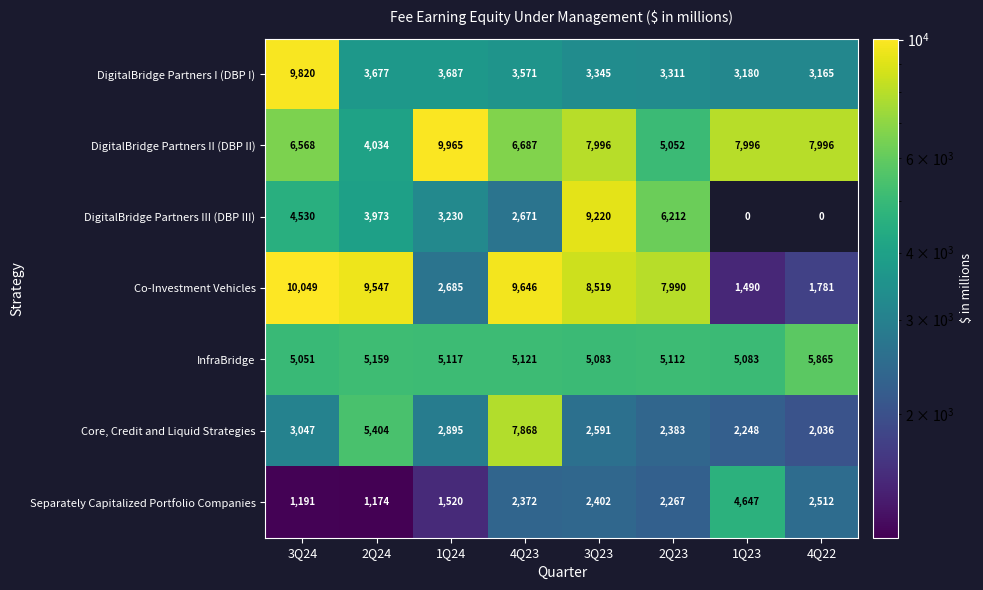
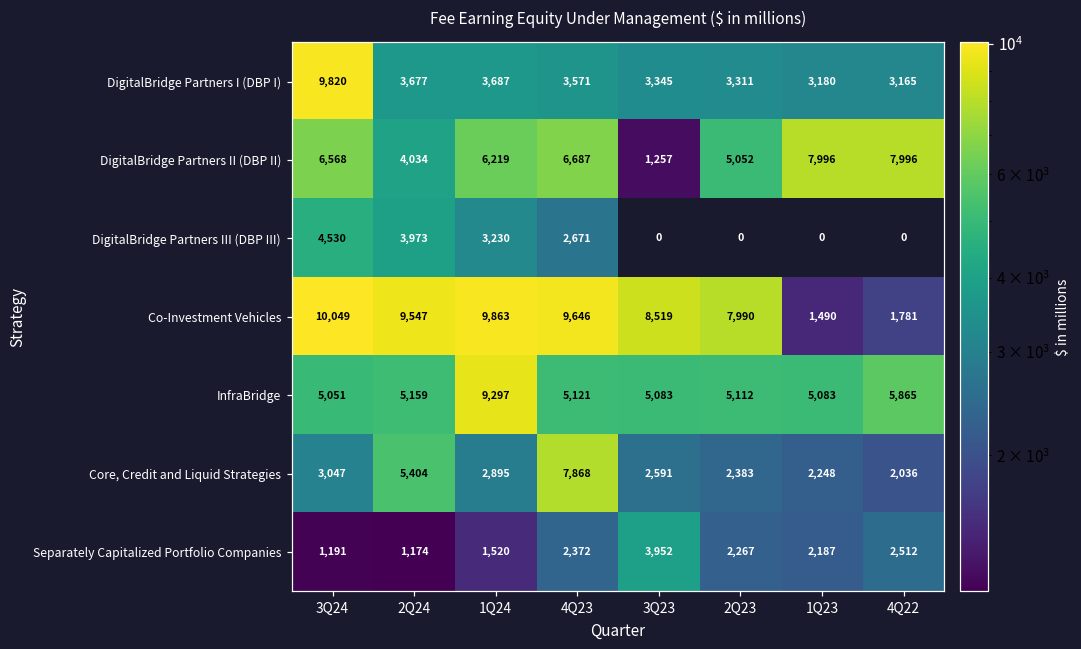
  {
    "DigitalBridge Partners I (DBP I)": {
      "3Q24": "9,820",
      "2Q24": "3,677",
      "1Q24": "3,687",
      "4Q23": "3,571",
      "3Q23": "3,345",
      "2Q23": "3,311",
      "1Q23": "3,180",
      "4Q22": "3,165"
    },
    "DigitalBridge Partners II (DBP II)": {
      "3Q24": "6,568",
      "2Q24": "4,034",
-     "1Q24": "9,965",
+     "1Q24": "6,219",
      "4Q23": "6,687",
-     "3Q23": "7,996",
+     "3Q23": "1,257",
      "2Q23": "5,052",
      "1Q23": "7,996",
      "4Q22": "7,996"
    },
    "DigitalBridge Partners III (DBP III)": {
      "3Q24": "4,530",
      "2Q24": "3,973",
      "1Q24": "3,230",
      "4Q23": "2,671",
-     "3Q23": "9,220",
-     "2Q23": "6,212",
+     "3Q23": "0",
+     "2Q23": "0",
      "1Q23": "0",
      "4Q22": "0"
    },
    "Co-Investment Vehicles": {
      "3Q24": "10,049",
      "2Q24": "9,547",
-     "1Q24": "2,685",
+     "1Q24": "9,863",
      "4Q23": "9,646",
      "3Q23": "8,519",
      "2Q23": "7,990",
      "1Q23": "1,490",
      "4Q22": "1,781"
    },
    "InfraBridge": {
      "3Q24": "5,051",
      "2Q24": "5,159",
-     "1Q24": "5,117",
+     "1Q24": "9,297",
      "4Q23": "5,121",
      "3Q23": "5,083",
      "2Q23": "5,112",
      "1Q23": "5,083",
      "4Q22": "5,865"
    },
    "Core, Credit and Liquid Strategies": {
      "3Q24": "3,047",
      "2Q24": "5,404",
      "1Q24": "2,895",
      "4Q23": "7,868",
      "3Q23": "2,591",
      "2Q23": "2,383",
      "1Q23": "2,248",
      "4Q22": "2,036"
    },
    "Separately Capitalized Portfolio Companies": {
      "3Q24": "1,191",
      "2Q24": "1,174",
      "1Q24": "1,520",
      "4Q23": "2,372",
-     "3Q23": "2,402",
+     "3Q23": "3,952",
      "2Q23": "2,267",
-     "1Q23": "4,647",
+     "1Q23": "2,187",
      "4Q22": "2,512"
    }
  }
